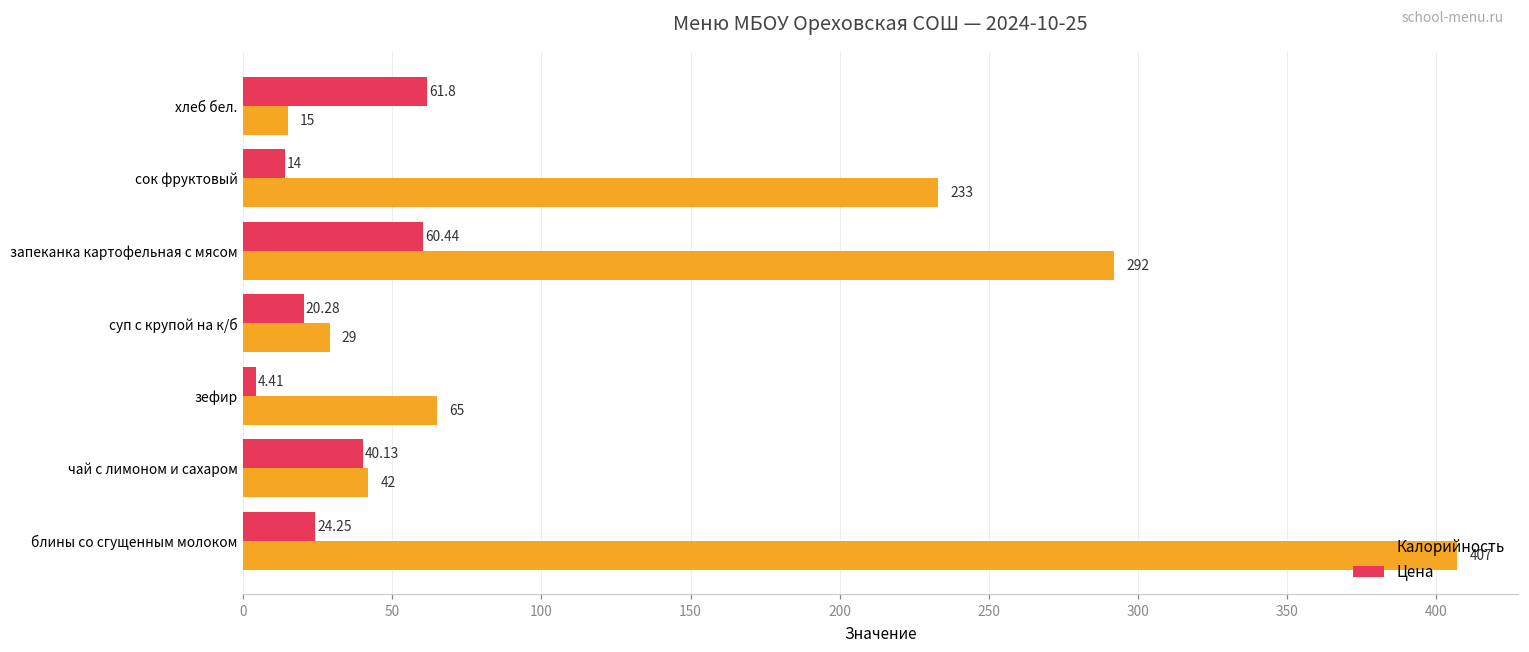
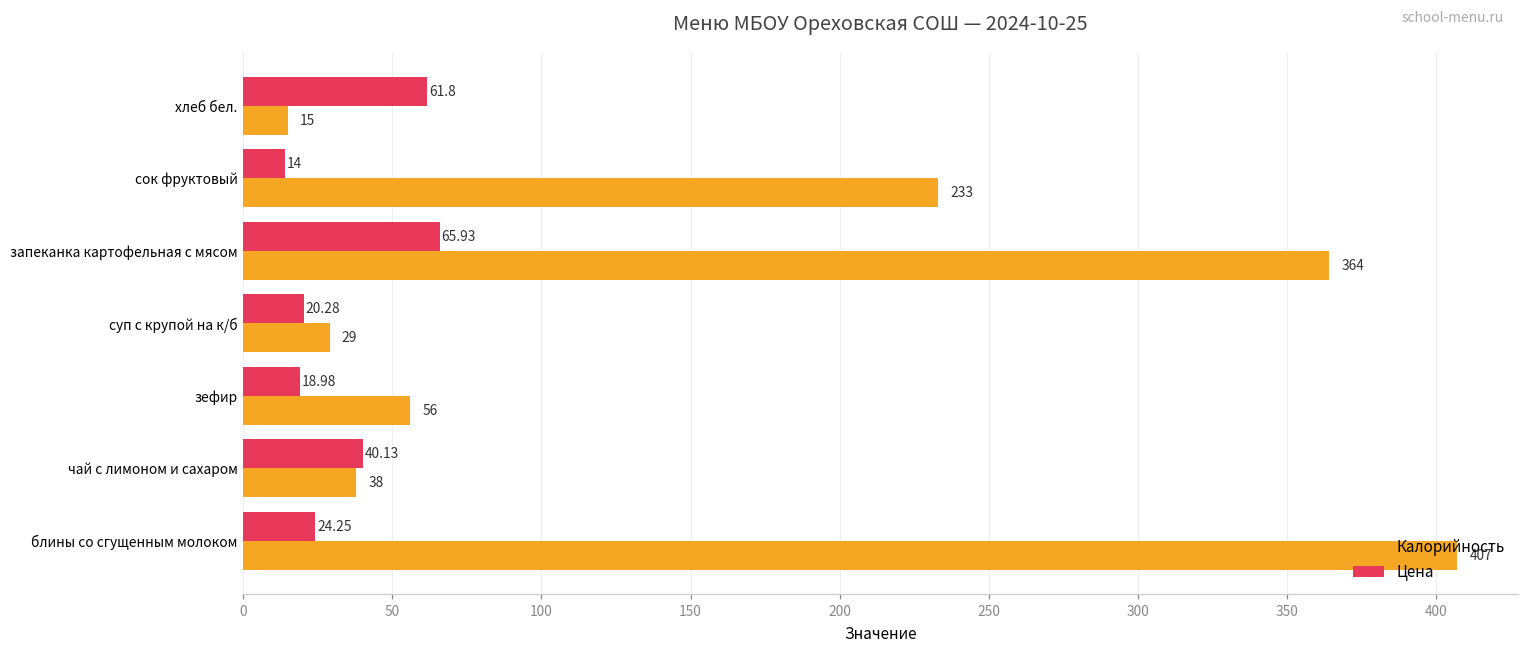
  {
    "Калорийность": {
      "хлеб бел.": 15,
      "сок фруктовый": 233,
-     "запеканка картофельная с мясом": 292,
+     "запеканка картофельная с мясом": 364,
      "суп с крупой на к/б": 29,
-     "зефир": 65,
-     "чай с лимоном и сахаром": 42,
+     "зефир": 56,
+     "чай с лимоном и сахаром": 38,
      "блины со сгущенным молоком": 407
    },
    "Цена": {
      "хлеб бел.": 61.8,
      "сок фруктовый": 14,
-     "запеканка картофельная с мясом": 60.44,
+     "запеканка картофельная с мясом": 65.93,
      "суп с крупой на к/б": 20.28,
-     "зефир": 4.41,
+     "зефир": 18.98,
      "чай с лимоном и сахаром": 40.13,
      "блины со сгущенным молоком": 24.25
    }
  }
